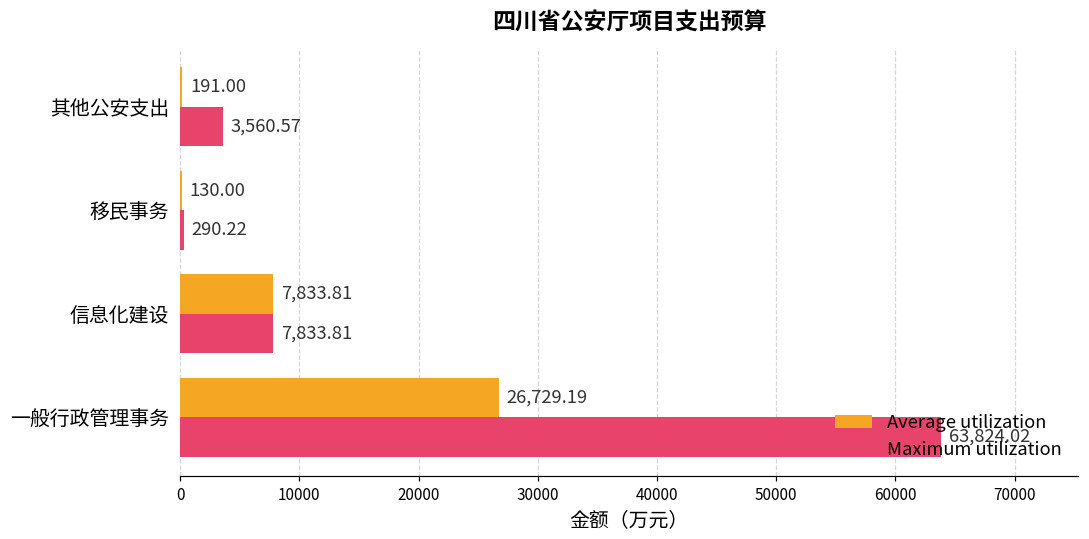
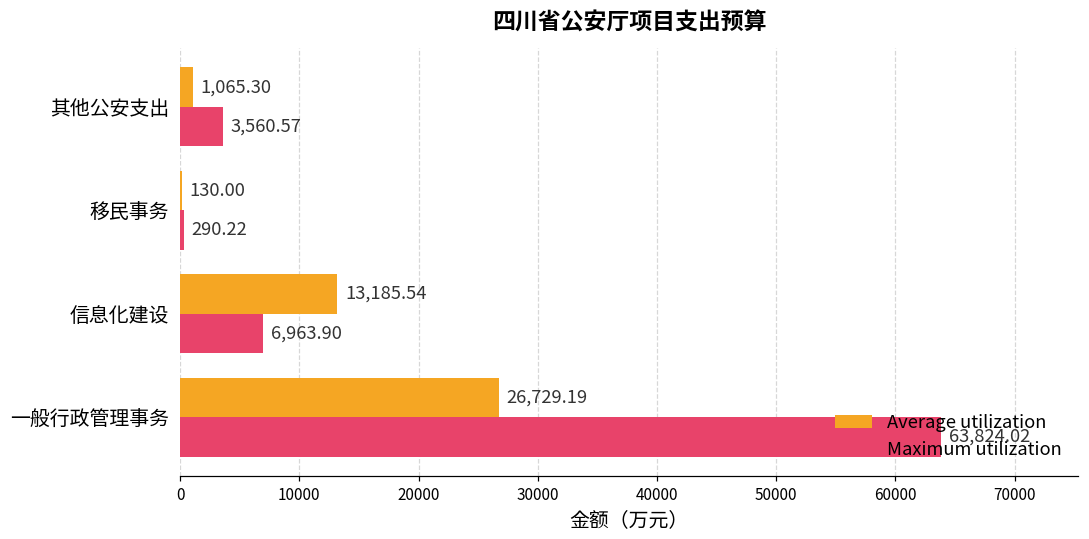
  {
    "Average utilization": {
-     "其他公安支出": "191.00",
+     "其他公安支出": "1,065.30",
      "移民事务": "130.00",
-     "信息化建设": "7,833.81",
+     "信息化建设": "13,185.54",
      "一般行政管理事务": "26,729.19"
    },
    "Maximum utilization": {
      "其他公安支出": "3,560.57",
      "移民事务": "290.22",
-     "信息化建设": "7,833.81",
+     "信息化建设": "6,963.90",
      "一般行政管理事务": "63,824.02"
    }
  }
